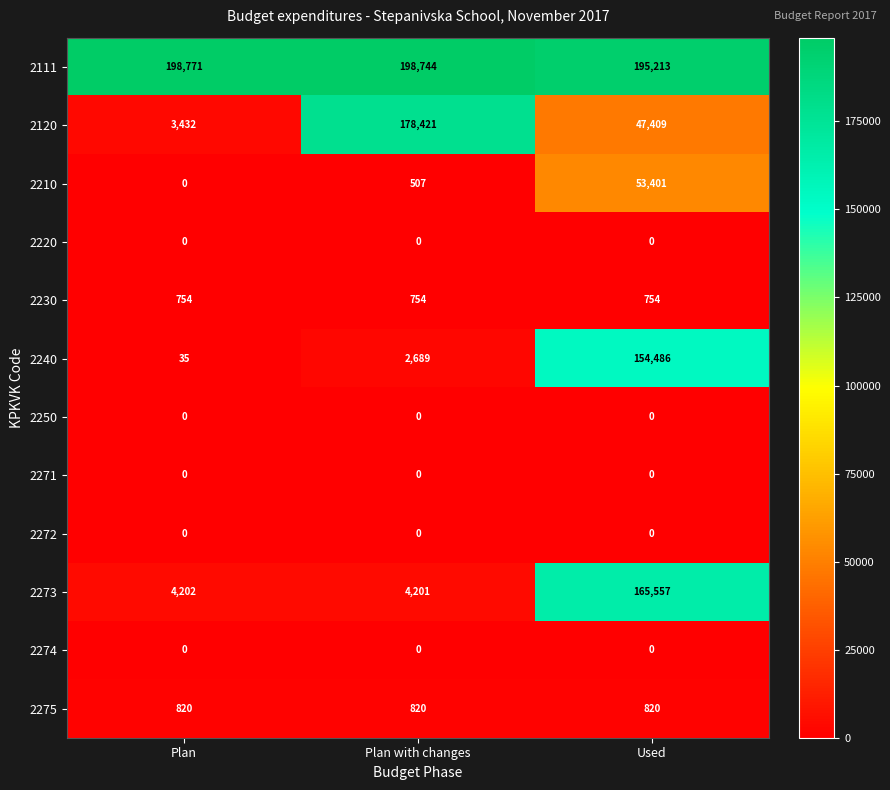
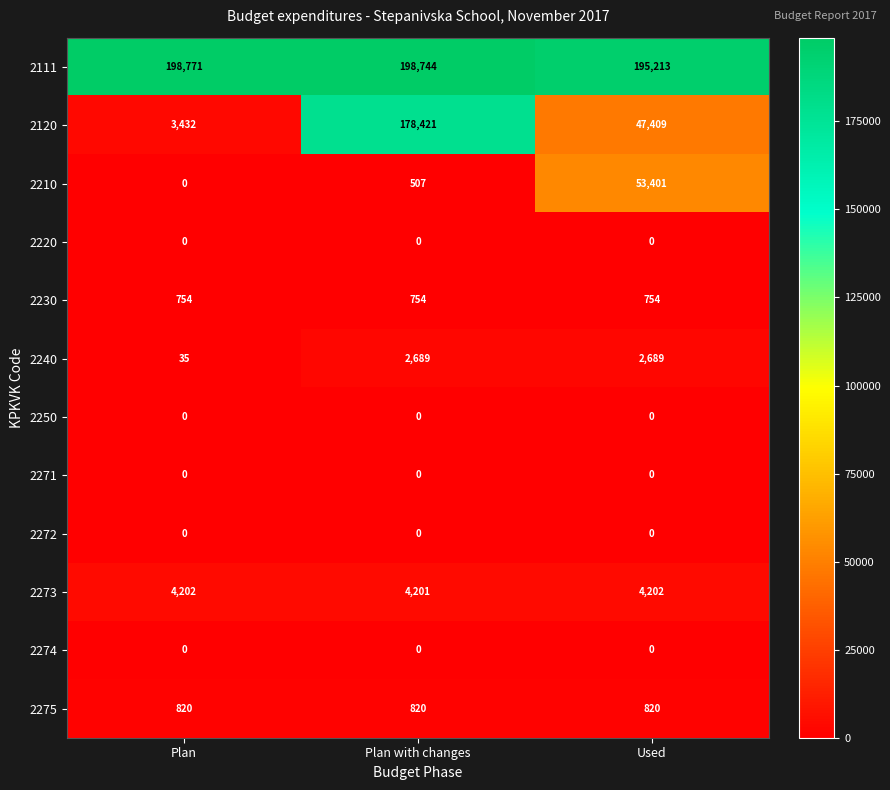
  {
    "2111": {
      "Plan": "198,771",
      "Plan with changes": "198,744",
      "Used": "195,213"
    },
    "2120": {
      "Plan": "3,432",
      "Plan with changes": "178,421",
      "Used": "47,409"
    },
    "2210": {
      "Plan": "0",
      "Plan with changes": "507",
      "Used": "53,401"
    },
    "2220": {
      "Plan": "0",
      "Plan with changes": "0",
      "Used": "0"
    },
    "2230": {
      "Plan": "754",
      "Plan with changes": "754",
      "Used": "754"
    },
    "2240": {
      "Plan": "35",
      "Plan with changes": "2,689",
-     "Used": "154,486"
+     "Used": "2,689"
    },
    "2250": {
      "Plan": "0",
      "Plan with changes": "0",
      "Used": "0"
    },
    "2271": {
      "Plan": "0",
      "Plan with changes": "0",
      "Used": "0"
    },
    "2272": {
      "Plan": "0",
      "Plan with changes": "0",
      "Used": "0"
    },
    "2273": {
      "Plan": "4,202",
      "Plan with changes": "4,201",
-     "Used": "165,557"
+     "Used": "4,202"
    },
    "2274": {
      "Plan": "0",
      "Plan with changes": "0",
      "Used": "0"
    },
    "2275": {
      "Plan": "820",
      "Plan with changes": "820",
      "Used": "820"
    }
  }
